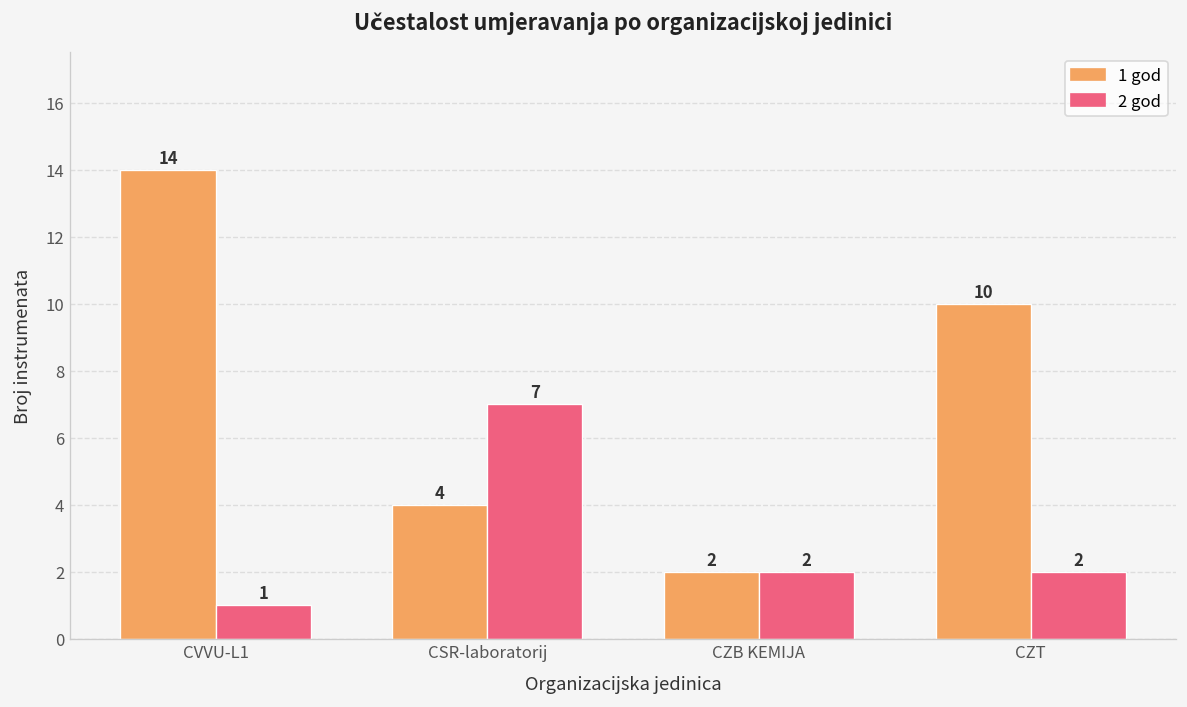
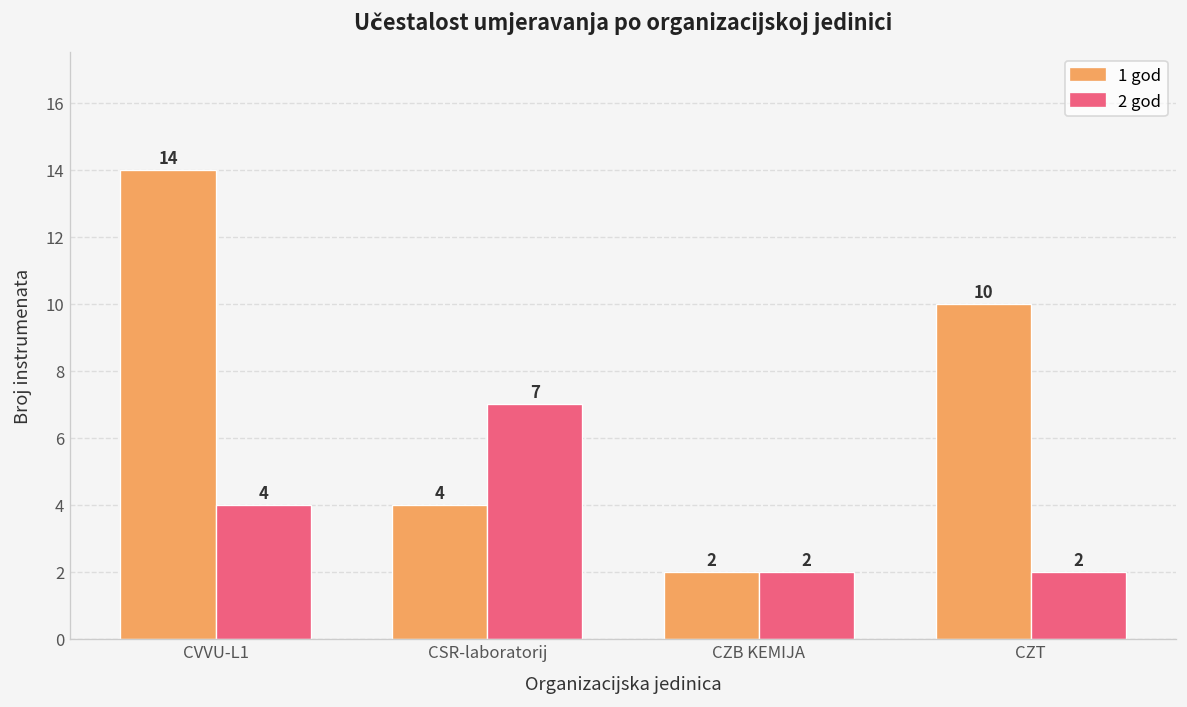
  {
    "1 god": {
      "CVVU-L1": 14,
      "CSR-laboratorij": 4,
      "CZB KEMIJA": 2,
      "CZT": 10
    },
    "2 god": {
-     "CVVU-L1": 1,
+     "CVVU-L1": 4,
      "CSR-laboratorij": 7,
      "CZB KEMIJA": 2,
      "CZT": 2
    }
  }
